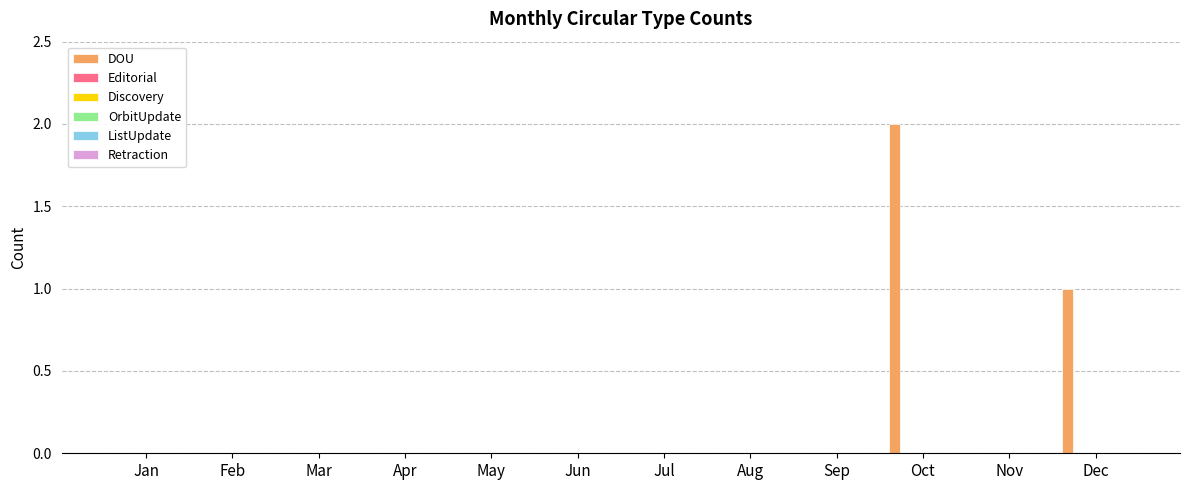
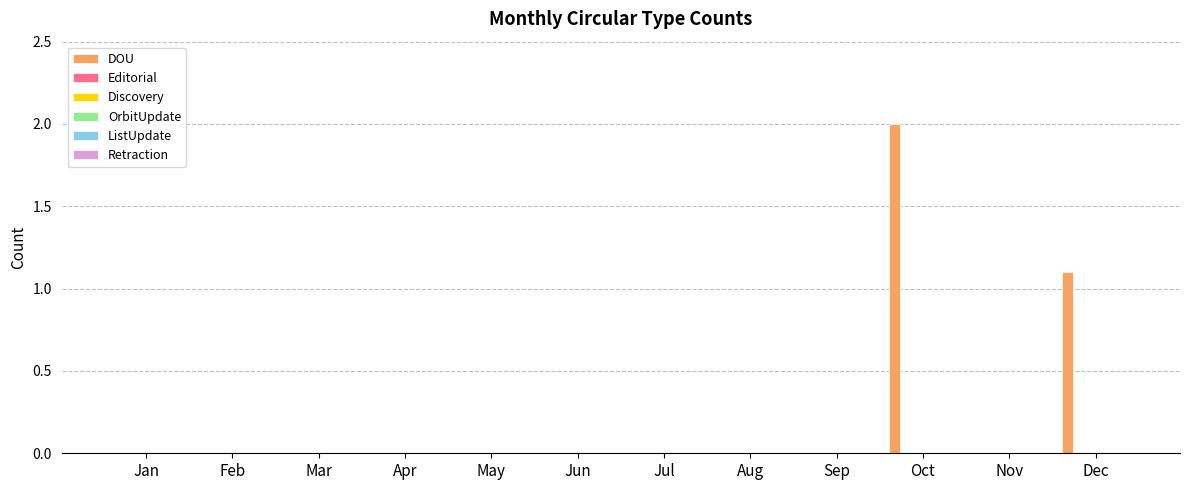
  {
    "DOU": {
      "Jan": 0.0,
      "Feb": 0.0,
      "Mar": 0.0,
      "Apr": 0.0,
      "May": 0.0,
      "Jun": 0.0,
      "Jul": 0.0,
      "Aug": 0.0,
      "Sep": 0.0,
      "Oct": 2.0,
      "Nov": 0.0,
-     "Dec": 1.0
+     "Dec": 1.1
    },
    "Editorial": {
      "Jan": 0.0,
      "Feb": 0.0,
      "Mar": 0.0,
      "Apr": 0.0,
      "May": 0.0,
      "Jun": 0.0,
      "Jul": 0.0,
      "Aug": 0.0,
      "Sep": 0.0,
      "Oct": 0.0,
      "Nov": 0.0,
      "Dec": 0.0
    },
    "Discovery": {
      "Jan": 0.0,
      "Feb": 0.0,
      "Mar": 0.0,
      "Apr": 0.0,
      "May": 0.0,
      "Jun": 0.0,
      "Jul": 0.0,
      "Aug": 0.0,
      "Sep": 0.0,
      "Oct": 0.0,
      "Nov": 0.0,
      "Dec": 0.0
    },
    "OrbitUpdate": {
      "Jan": 0.0,
      "Feb": 0.0,
      "Mar": 0.0,
      "Apr": 0.0,
      "May": 0.0,
      "Jun": 0.0,
      "Jul": 0.0,
      "Aug": 0.0,
      "Sep": 0.0,
      "Oct": 0.0,
      "Nov": 0.0,
      "Dec": 0.0
    },
    "ListUpdate": {
      "Jan": 0.0,
      "Feb": 0.0,
      "Mar": 0.0,
      "Apr": 0.0,
      "May": 0.0,
      "Jun": 0.0,
      "Jul": 0.0,
      "Aug": 0.0,
      "Sep": 0.0,
      "Oct": 0.0,
      "Nov": 0.0,
      "Dec": 0.0
    },
    "Retraction": {
      "Jan": 0.0,
      "Feb": 0.0,
      "Mar": 0.0,
      "Apr": 0.0,
      "May": 0.0,
      "Jun": 0.0,
      "Jul": 0.0,
      "Aug": 0.0,
      "Sep": 0.0,
      "Oct": 0.0,
      "Nov": 0.0,
      "Dec": 0.0
    }
  }
